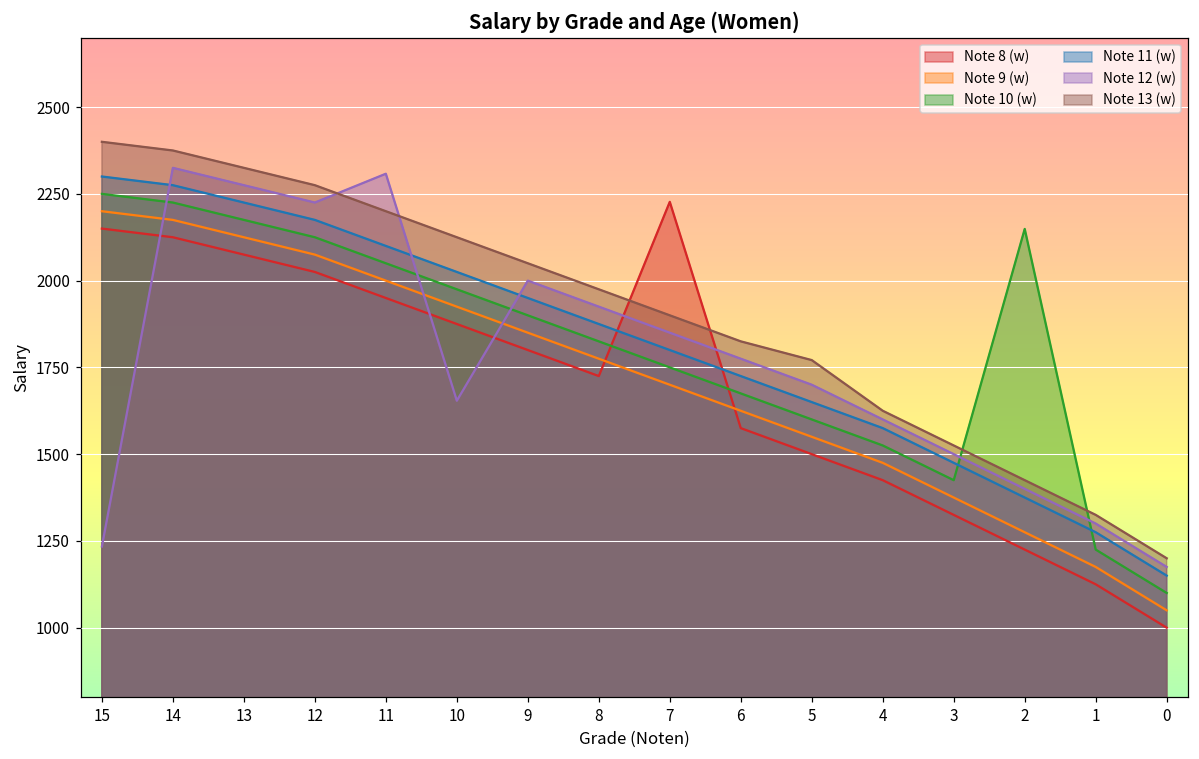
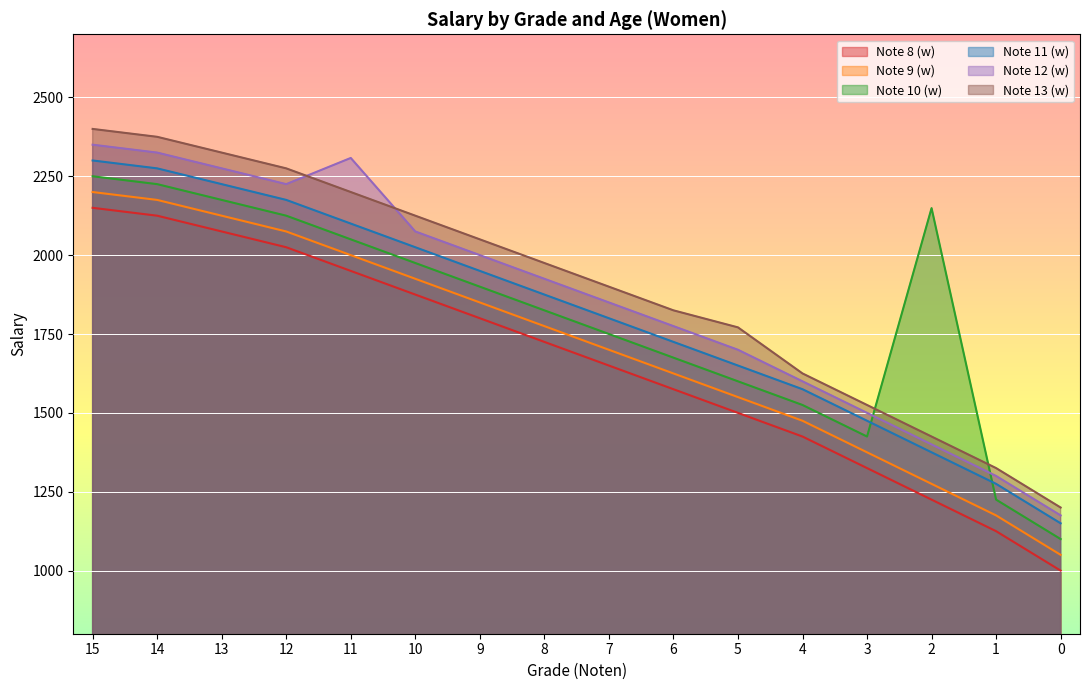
  {
    "Note 8 (w)": {
      "15": 2150,
      "14": 2130,
      "13": 2080,
      "12": 2030,
      "11": 1950,
      "10": 1880,
      "9": 1800,
      "8": 1730,
-     "7": 2230,
+     "7": 1650,
      "6": 1580,
      "5": 1500,
      "4": 1430,
      "3": 1330,
      "2": 1230,
      "1": 1130,
      "0": 1000
    },
    "Note 9 (w)": {
      "15": 2200,
      "14": 2180,
      "13": 2130,
      "12": 2080,
      "11": 2000,
      "10": 1930,
      "9": 1850,
      "8": 1780,
      "7": 1700,
      "6": 1630,
      "5": 1550,
      "4": 1480,
      "3": 1380,
      "2": 1280,
      "1": 1180,
      "0": 1050
    },
    "Note 10 (w)": {
      "15": 2250,
      "14": 2230,
      "13": 2180,
      "12": 2130,
      "11": 2050,
      "10": 1980,
      "9": 1900,
      "8": 1830,
      "7": 1750,
      "6": 1680,
      "5": 1600,
      "4": 1530,
      "3": 1430,
      "2": 2150,
      "1": 1230,
      "0": 1100
    },
    "Note 11 (w)": {
      "15": 2300,
      "14": 2280,
      "13": 2230,
      "12": 2180,
      "11": 2100,
      "10": 2030,
      "9": 1950,
      "8": 1880,
      "7": 1800,
      "6": 1730,
      "5": 1650,
      "4": 1580,
      "3": 1480,
      "2": 1380,
      "1": 1280,
      "0": 1150
    },
    "Note 12 (w)": {
-     "15": 1230,
+     "15": 2350,
      "14": 2330,
      "13": 2280,
      "12": 2230,
      "11": 2310,
-     "10": 1650,
+     "10": 2080,
      "9": 2000,
      "8": 1930,
      "7": 1850,
      "6": 1780,
      "5": 1700,
      "4": 1600,
      "3": 1500,
      "2": 1400,
      "1": 1300,
      "0": 1180
    },
    "Note 13 (w)": {
      "15": 2400,
      "14": 2380,
      "13": 2330,
      "12": 2280,
      "11": 2200,
      "10": 2130,
      "9": 2050,
      "8": 1980,
      "7": 1900,
      "6": 1830,
      "5": 1770,
      "4": 1630,
      "3": 1530,
      "2": 1430,
      "1": 1330,
      "0": 1200
    }
  }
